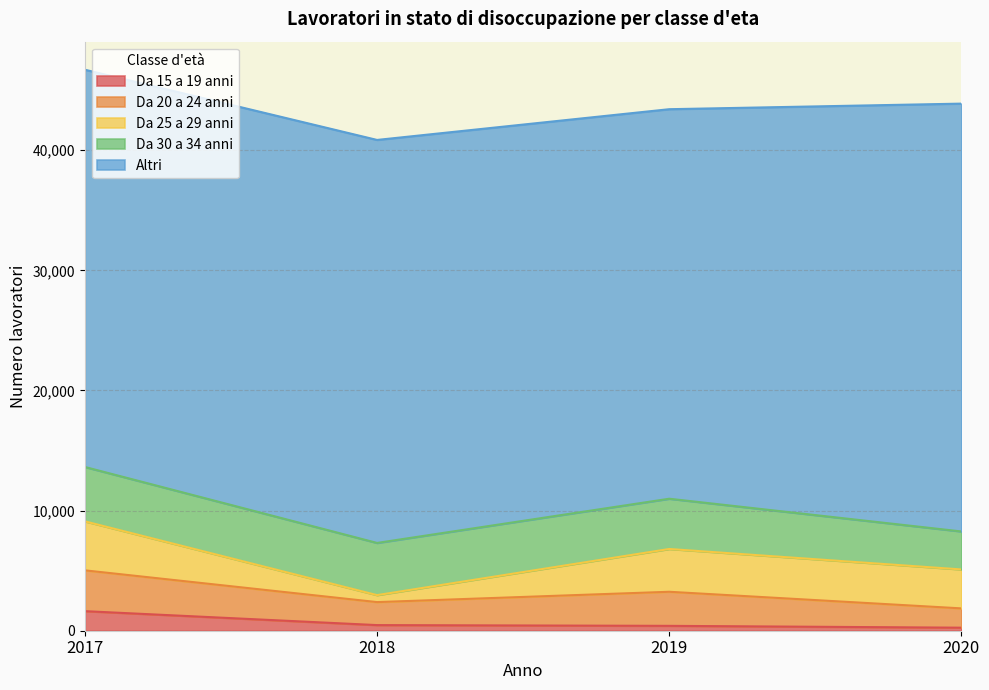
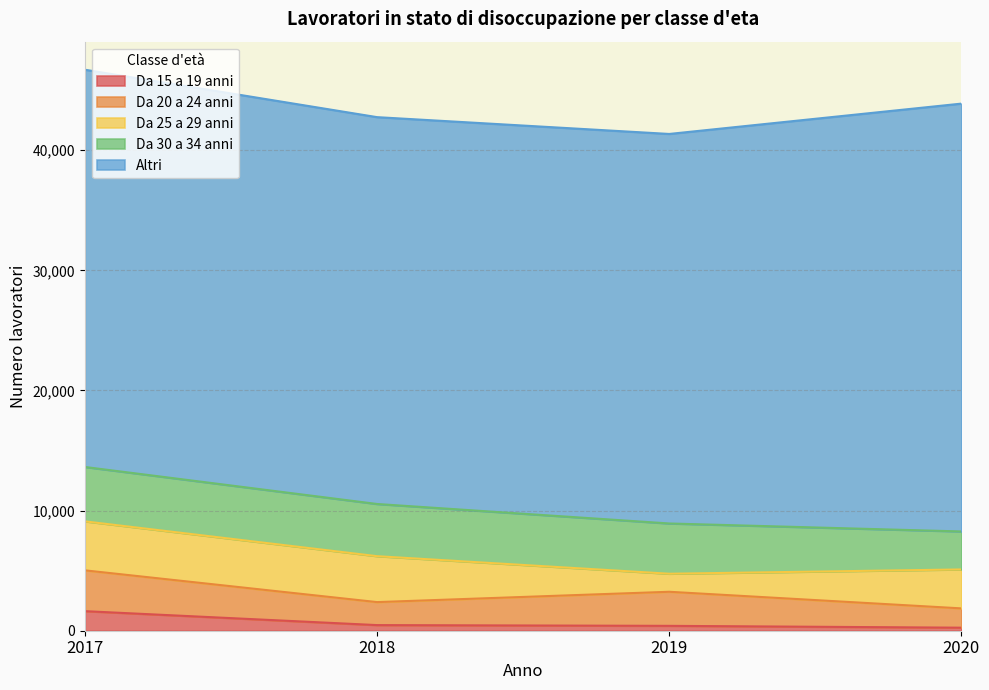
  {
    "Da 15 a 19 anni": {
      "2017": "1,600",
      "2018": "500",
      "2019": "400",
      "2020": "300"
    },
    "Da 20 a 24 anni": {
      "2017": "3,400",
      "2018": "1,900",
      "2019": "2,800",
      "2020": "1,600"
    },
    "Da 25 a 29 anni": {
      "2017": "4,100",
-     "2018": "600",
-     "2019": "3,600",
+     "2018": "3,800",
+     "2019": "1,500",
      "2020": "3,200"
    },
    "Da 30 a 34 anni": {
      "2017": "4,500",
      "2018": "4,300",
      "2019": "4,200",
      "2020": "3,200"
    },
    "Altri": {
      "2017": "33,100",
-     "2018": "33,500",
+     "2018": "32,200",
      "2019": "32,400",
      "2020": "35,600"
    }
  }
